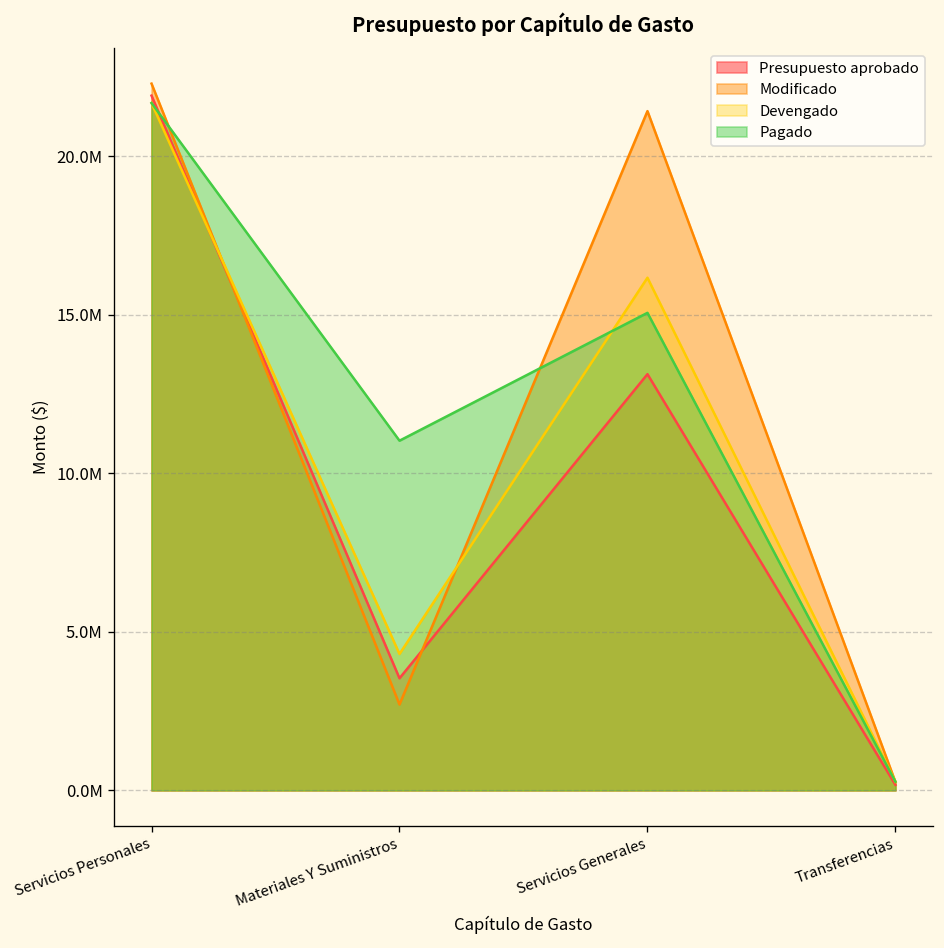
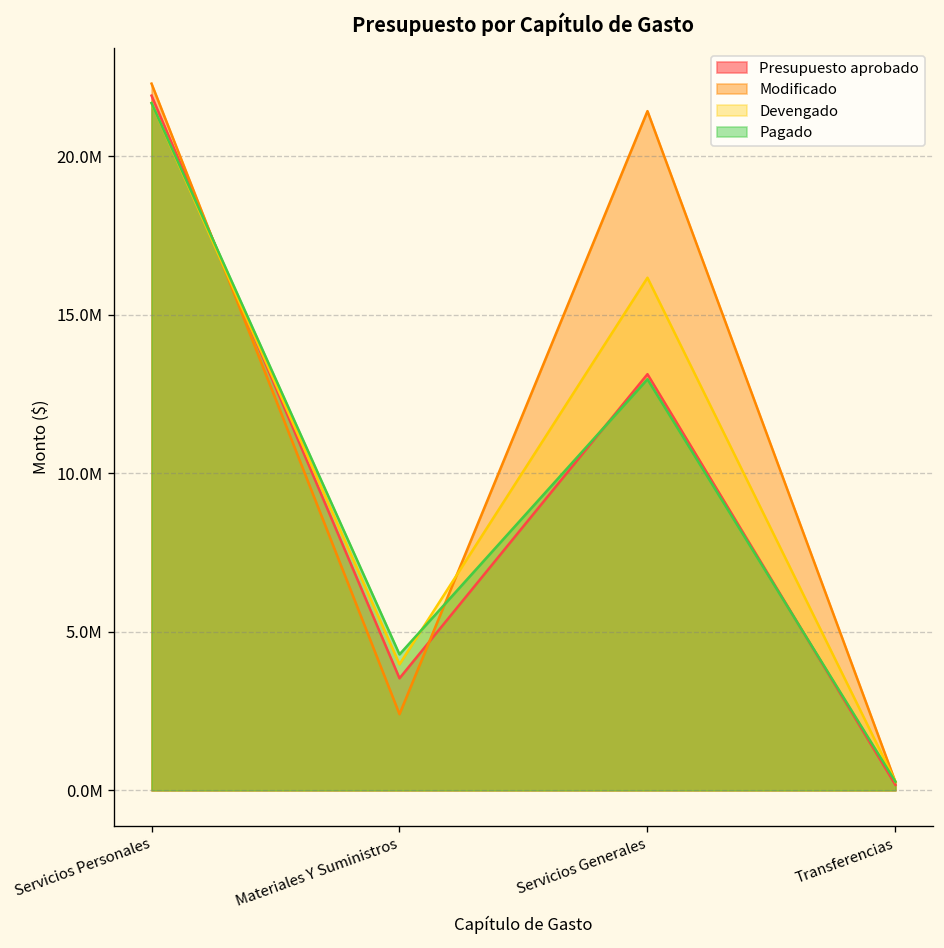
  {
    "Presupuesto aprobado": {
      "Servicios Personales": 21900000,
      "Materiales Y Suministros": 3500000,
      "Servicios Generales": 13100000
    },
    "Modificado": {
      "Servicios Personales": 22300000,
-     "Materiales Y Suministros": 2700000,
+     "Materiales Y Suministros": 2400000,
      "Servicios Generales": 21400000
    },
    "Devengado": {
-     "Materiales Y Suministros": 4300000,
+     "Materiales Y Suministros": 4000000,
      "Servicios Generales": 16200000
    },
    "Pagado": {
-     "Materiales Y Suministros": 11000000,
-     "Servicios Generales": 15100000
+     "Materiales Y Suministros": 4300000,
+     "Servicios Generales": 13000000
    }
  }
